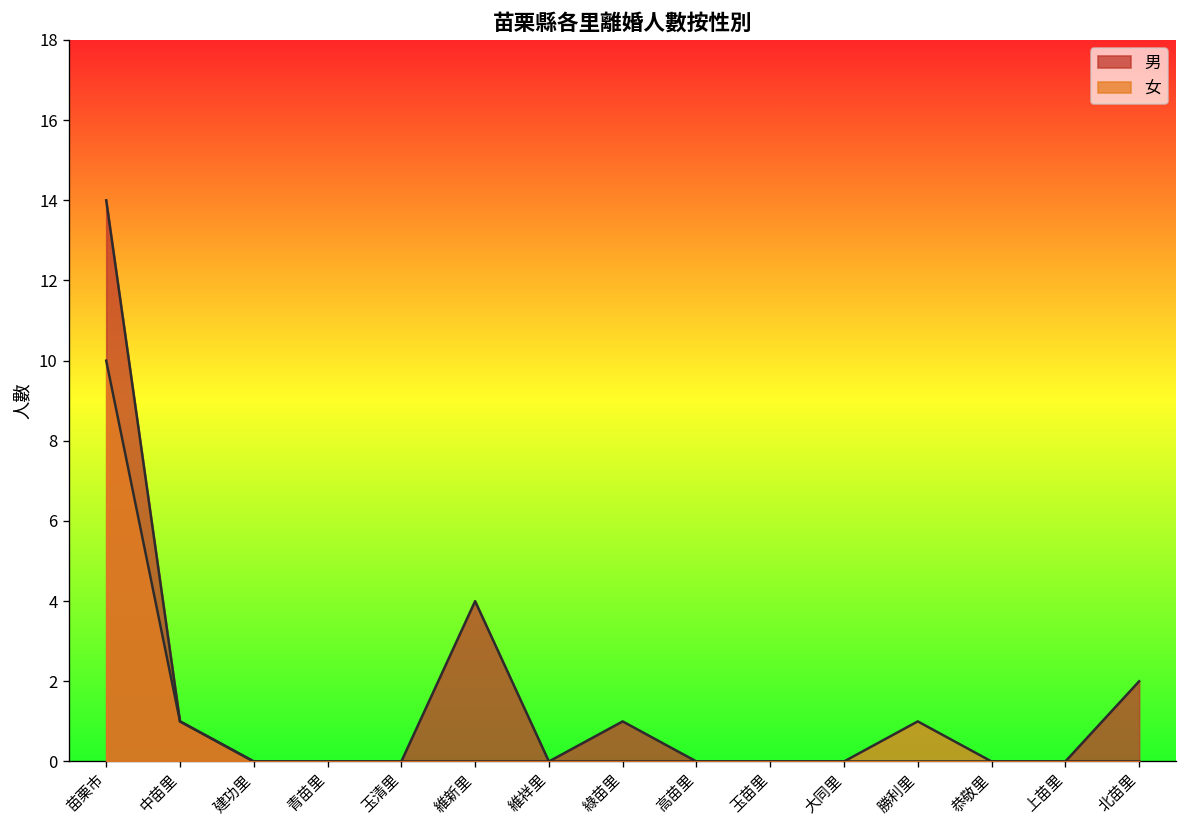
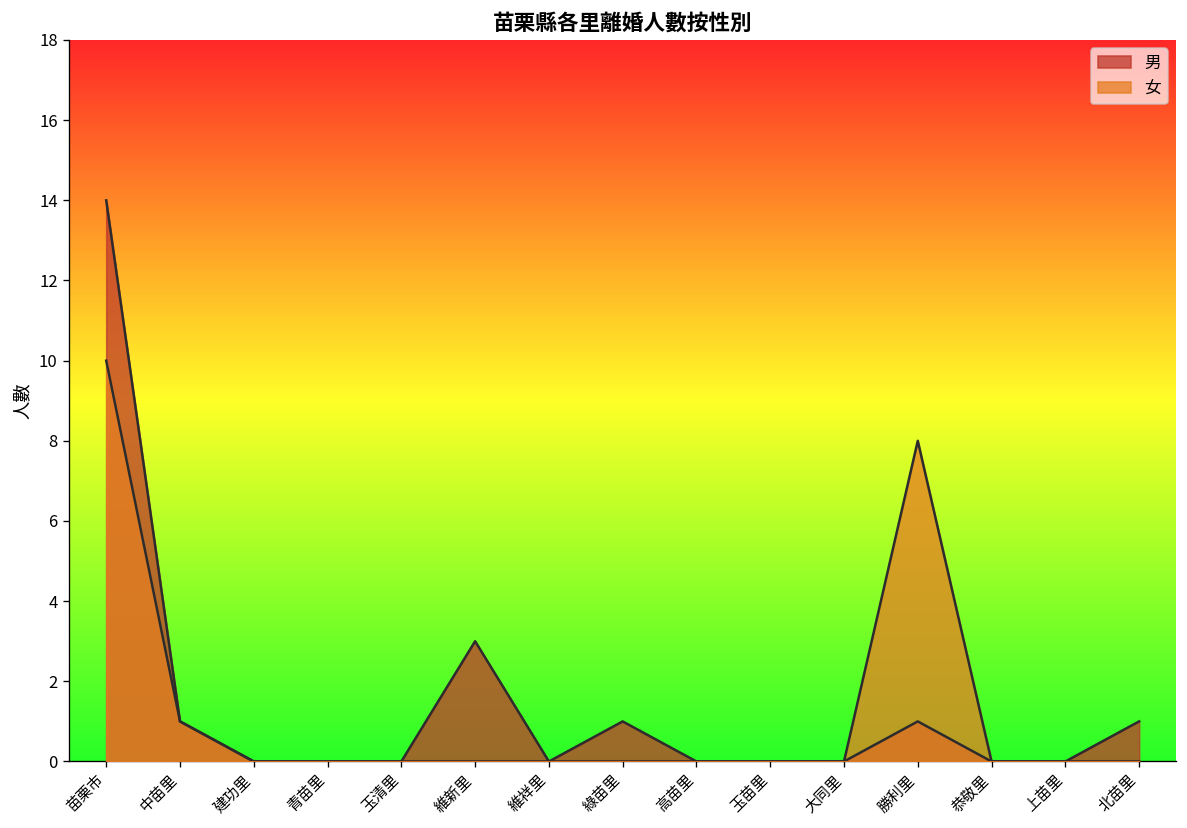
  {
    "男": {
      "苗栗市": 14,
-     "維新里": 4,
+     "維新里": 3,
      "綠苗里": 1,
-     "勝利里": 0,
-     "北苗里": 2
+     "勝利里": 1,
+     "北苗里": 1
    },
    "女": {
      "苗栗市": 10,
      "維新里": 0,
      "綠苗里": 0,
-     "勝利里": 1,
+     "勝利里": 8,
      "北苗里": 0
    }
  }
